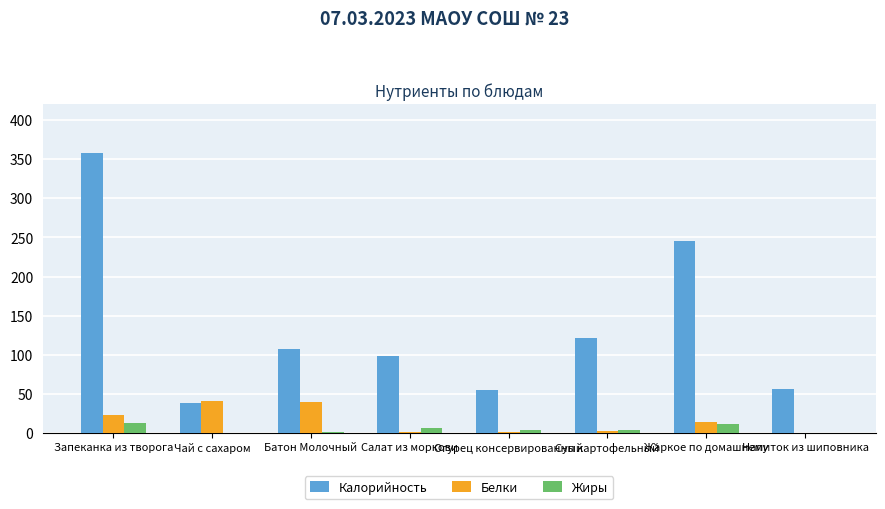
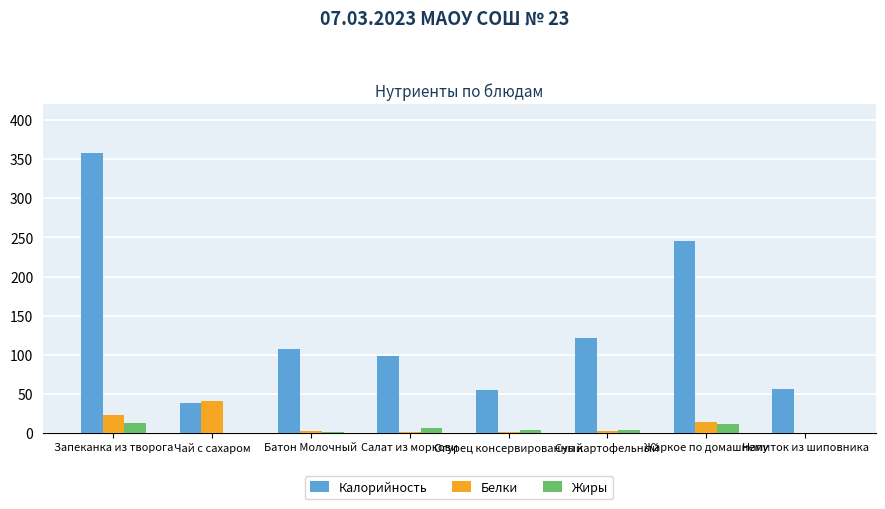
  {
    "Белки": {
      "Запеканка из творога": 20,
      "Чай с сахаром": 40,
-     "Батон Молочный": 40
+     "Батон Молочный": 0
    }
  }
